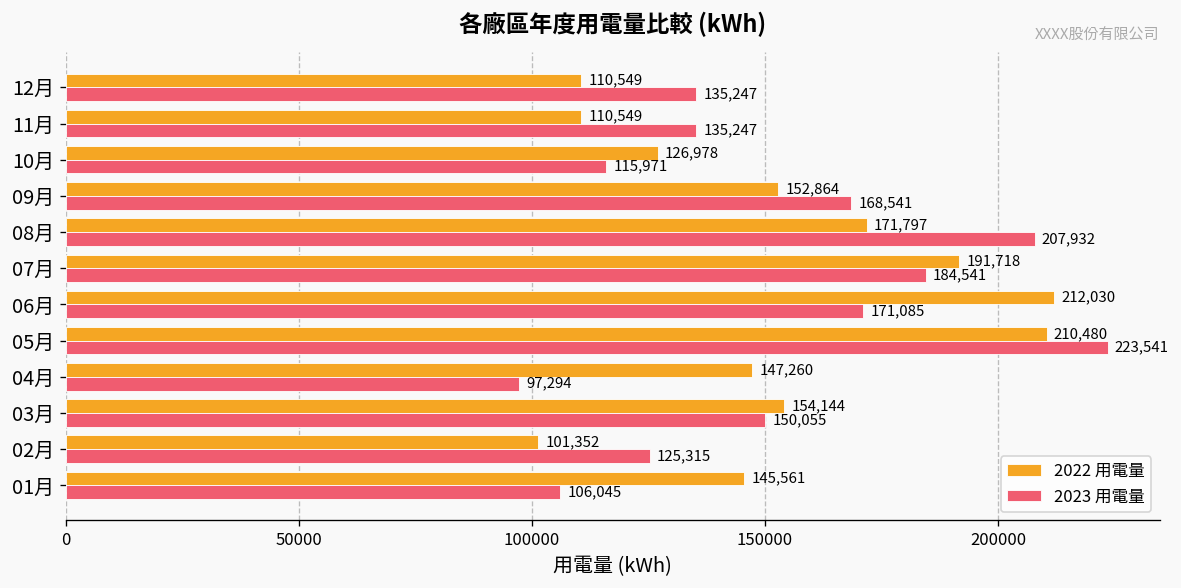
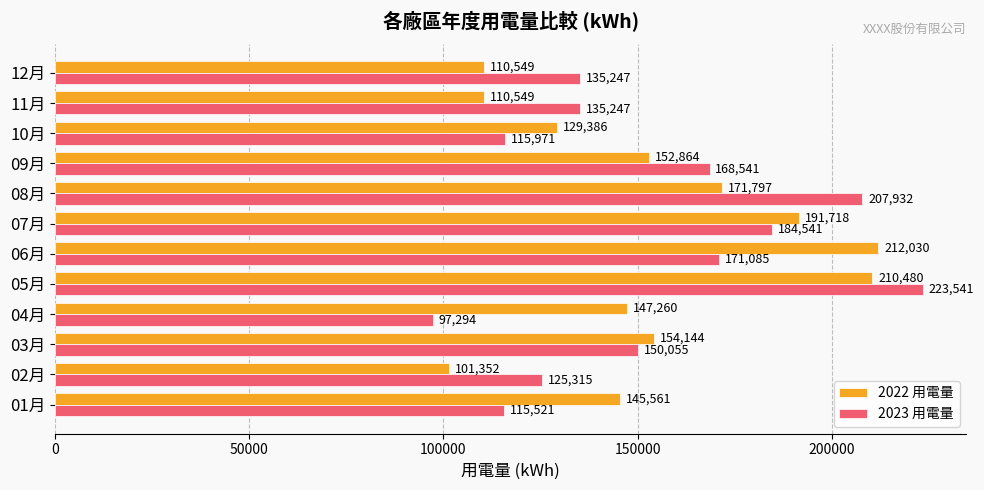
  {
    "2022 用電量": {
      "12月": "110,549",
      "11月": "110,549",
-     "10月": "126,978",
+     "10月": "129,386",
      "09月": "152,864",
      "08月": "171,797",
      "07月": "191,718",
      "06月": "212,030",
      "05月": "210,480",
      "04月": "147,260",
      "03月": "154,144",
      "02月": "101,352",
      "01月": "145,561"
    },
    "2023 用電量": {
      "12月": "135,247",
      "11月": "135,247",
      "10月": "115,971",
      "09月": "168,541",
      "08月": "207,932",
      "07月": "184,541",
      "06月": "171,085",
      "05月": "223,541",
      "04月": "97,294",
      "03月": "150,055",
      "02月": "125,315",
-     "01月": "106,045"
+     "01月": "115,521"
    }
  }
